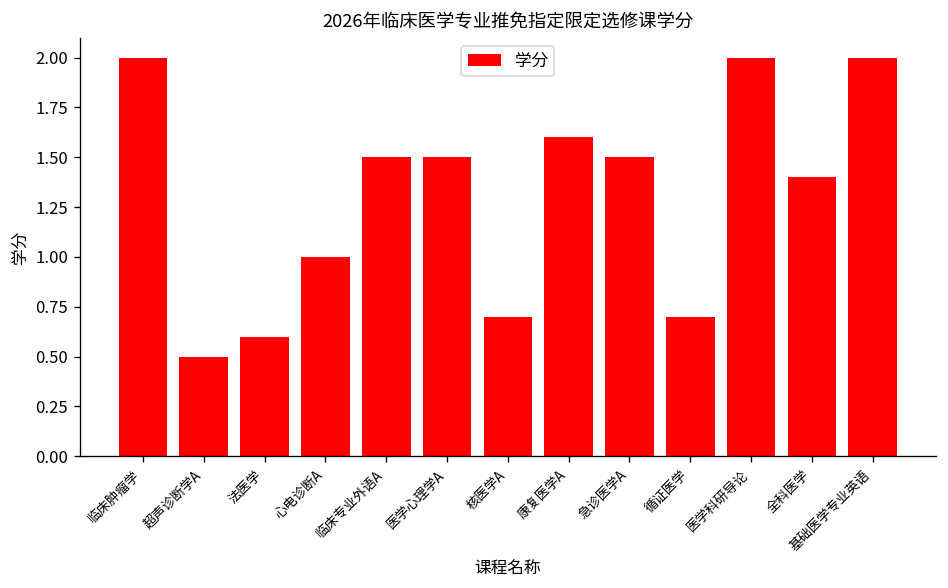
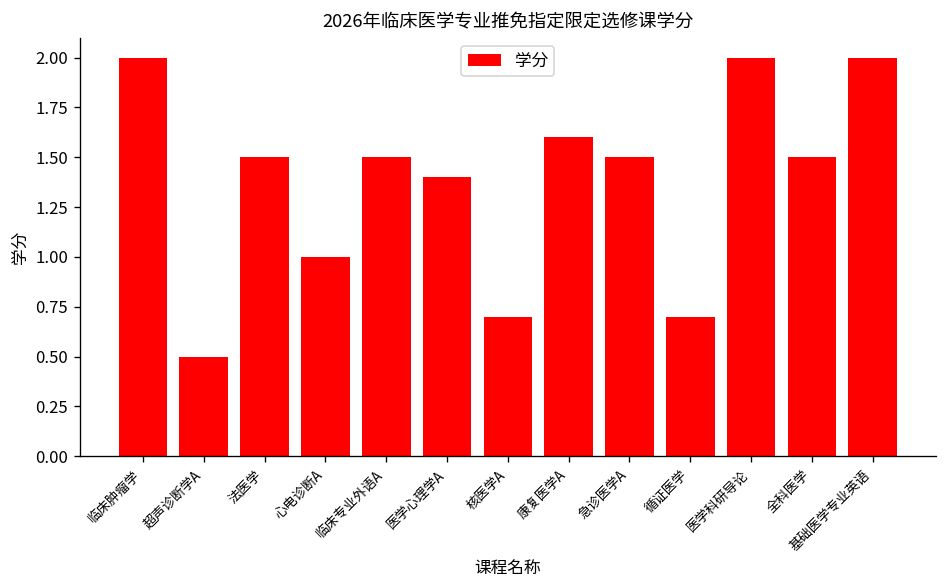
  {
    "临床肿瘤学": 2.0,
    "超声诊断学A": 0.5,
-   "法医学": 0.6,
+   "法医学": 1.5,
    "心电诊断A": 1.0,
    "临床专业外语A": 1.5,
-   "医学心理学A": 1.5,
+   "医学心理学A": 1.4,
    "核医学A": 0.7,
    "康复医学A": 1.6,
    "急诊医学A": 1.5,
    "循证医学": 0.7,
    "医学科研导论": 2.0,
-   "全科医学": 1.4,
+   "全科医学": 1.5,
    "基础医学专业英语": 2.0
  }
